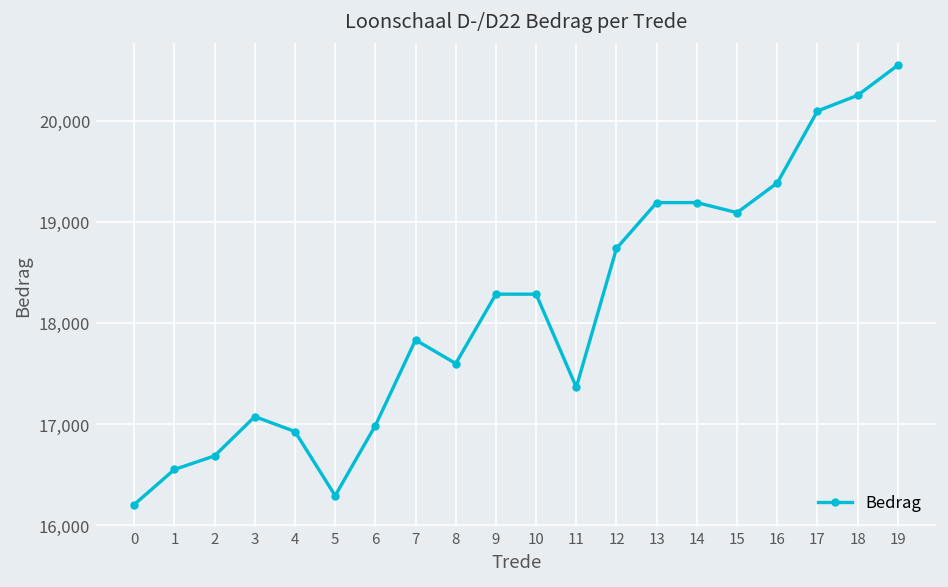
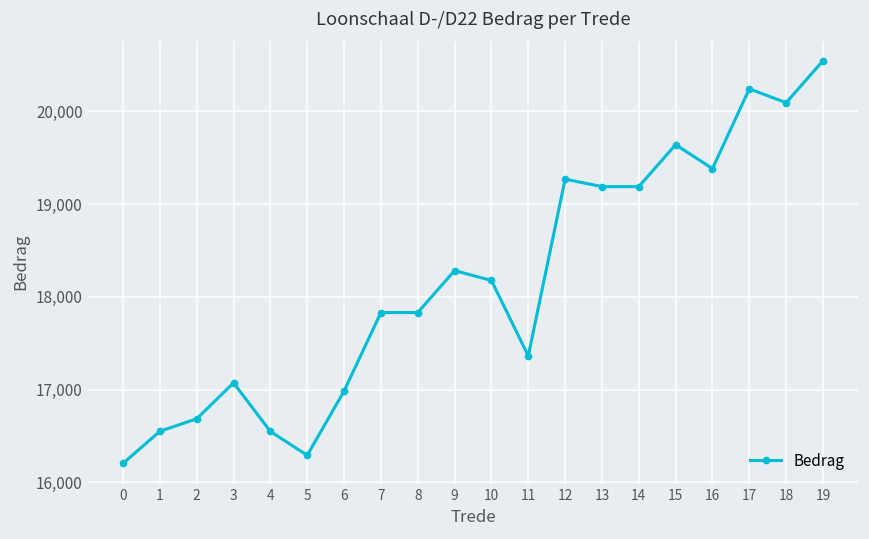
  {
    "0": "16,200",
    "1": "16,600",
    "2": "16,700",
    "3": "17,100",
-   "4": "16,900",
+   "4": "16,500",
    "5": "16,300",
    "6": "17,000",
    "7": "17,800",
-   "8": "17,600",
+   "8": "17,800",
    "9": "18,300",
-   "10": "18,300",
+   "10": "18,200",
    "11": "17,400",
-   "12": "18,700",
+   "12": "19,300",
    "13": "19,200",
    "14": "19,200",
-   "15": "19,100",
+   "15": "19,600",
    "16": "19,400",
-   "17": "20,100",
-   "18": "20,200",
+   "17": "20,200",
+   "18": "20,100",
    "19": "20,500"
  }
